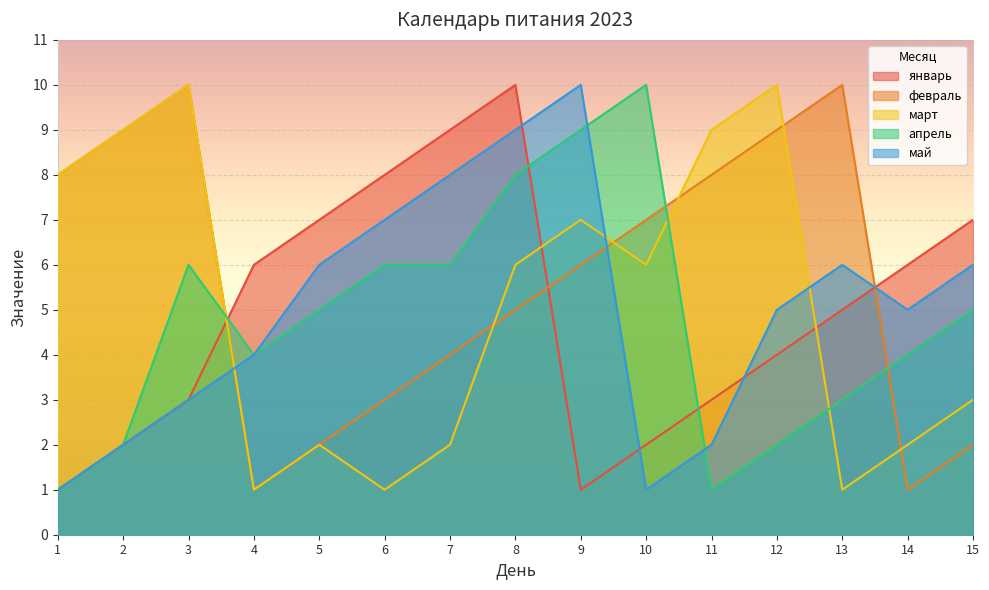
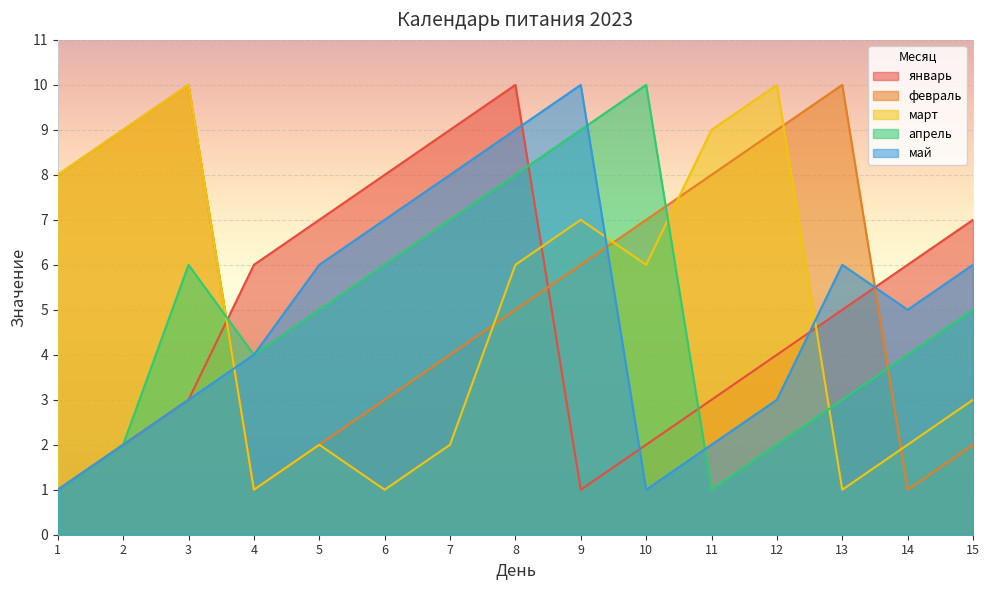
  {
    "март": {
      "6": 1,
      "7": 2,
      "8": 6,
      "9": 7,
      "10": 6,
      "11": 9,
      "12": 10,
      "13": 1,
      "14": 2,
      "15": 3
    },
    "апрель": {
      "3": 6,
      "5": 5,
      "6": 6,
-     "7": 6,
+     "7": 7,
      "8": 8,
      "9": 9,
      "10": 10,
      "11": 1,
      "12": 2,
      "13": 3,
      "14": 4,
      "15": 5
    },
    "май": {
      "5": 6,
      "6": 7,
      "7": 8,
      "8": 9,
      "9": 10,
      "10": 1,
      "11": 2,
-     "12": 5,
+     "12": 3,
      "13": 6,
      "14": 5,
      "15": 6
    }
  }
